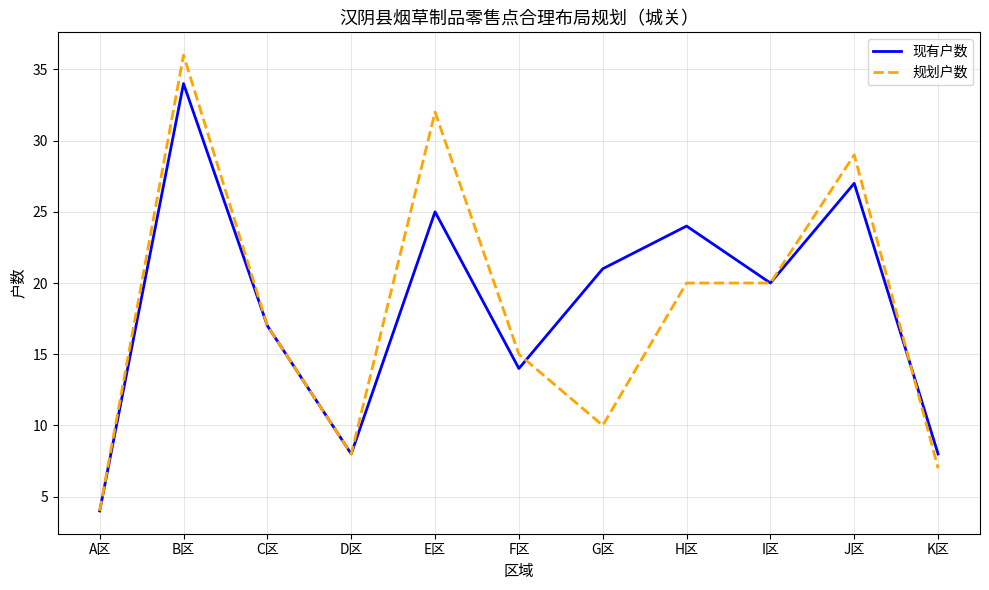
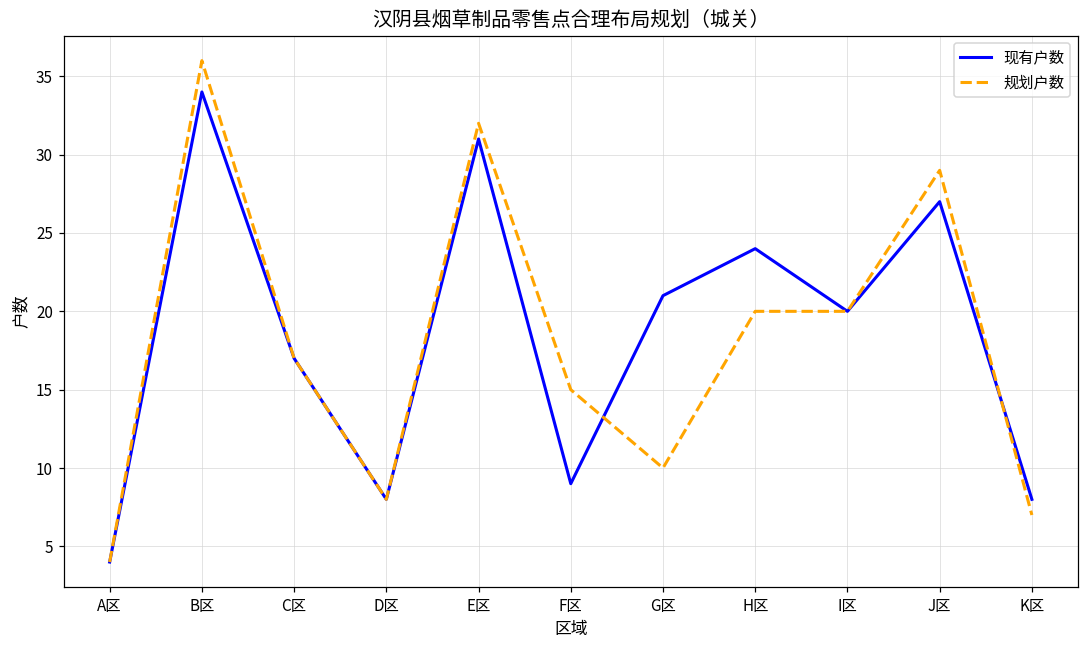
  {
    "现有户数": {
      "B区": 34,
-     "E区": 25,
-     "F区": 14,
+     "E区": 31,
+     "F区": 9,
      "G区": 21,
      "H区": 24,
      "J区": 27,
      "K区": 8
    },
    "规划户数": {
      "B区": 36,
      "E区": 32,
      "F区": 15,
      "G区": 10,
      "H区": 20,
      "J区": 29,
      "K区": 7
    }
  }
